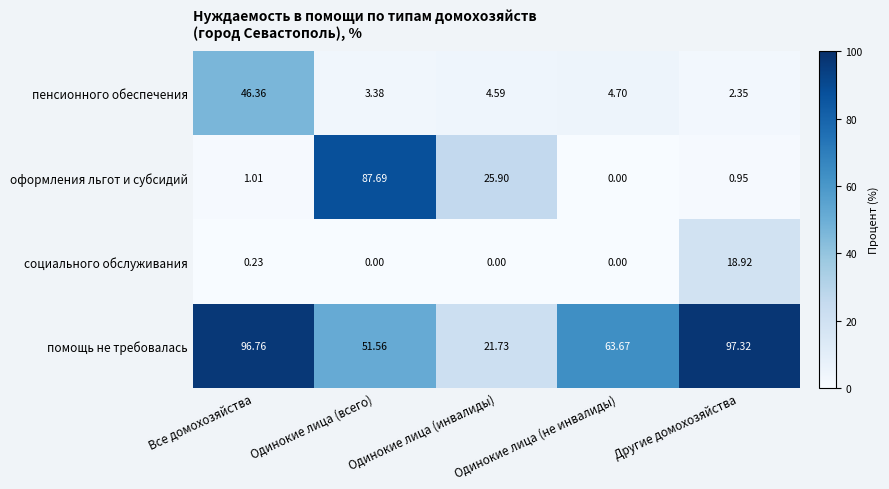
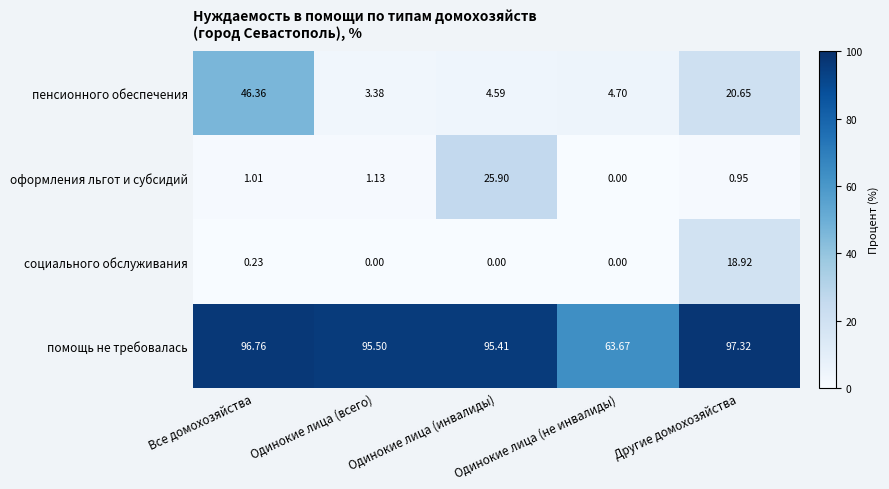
  {
    "пенсионного обеспечения": {
      "Все домохозяйства": 46.36,
      "Одинокие лица (всего)": 3.38,
      "Одинокие лица (инвалиды)": 4.59,
      "Одинокие лица (не инвалиды)": 4.70,
-     "Другие домохозяйства": 2.35
+     "Другие домохозяйства": 20.65
    },
    "оформления льгот и субсидий": {
      "Все домохозяйства": 1.01,
-     "Одинокие лица (всего)": 87.69,
+     "Одинокие лица (всего)": 1.13,
      "Одинокие лица (инвалиды)": 25.90,
      "Одинокие лица (не инвалиды)": 0.00,
      "Другие домохозяйства": 0.95
    },
    "социального обслуживания": {
      "Все домохозяйства": 0.23,
      "Одинокие лица (всего)": 0.00,
      "Одинокие лица (инвалиды)": 0.00,
      "Одинокие лица (не инвалиды)": 0.00,
      "Другие домохозяйства": 18.92
    },
    "помощь не требовалась": {
      "Все домохозяйства": 96.76,
-     "Одинокие лица (всего)": 51.56,
-     "Одинокие лица (инвалиды)": 21.73,
+     "Одинокие лица (всего)": 95.50,
+     "Одинокие лица (инвалиды)": 95.41,
      "Одинокие лица (не инвалиды)": 63.67,
      "Другие домохозяйства": 97.32
    }
  }
